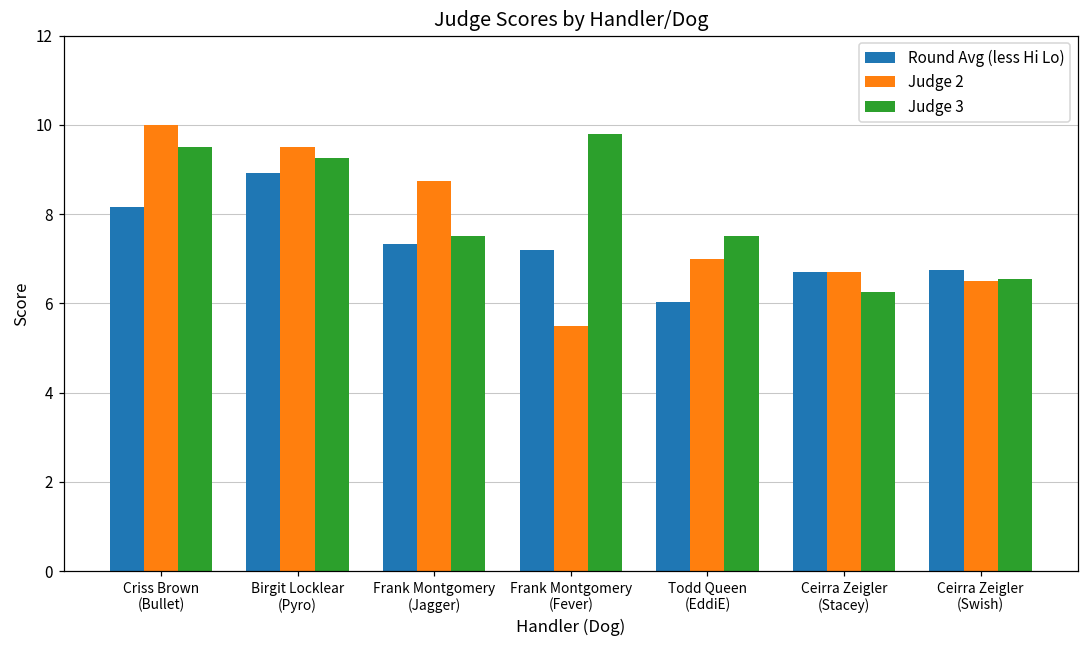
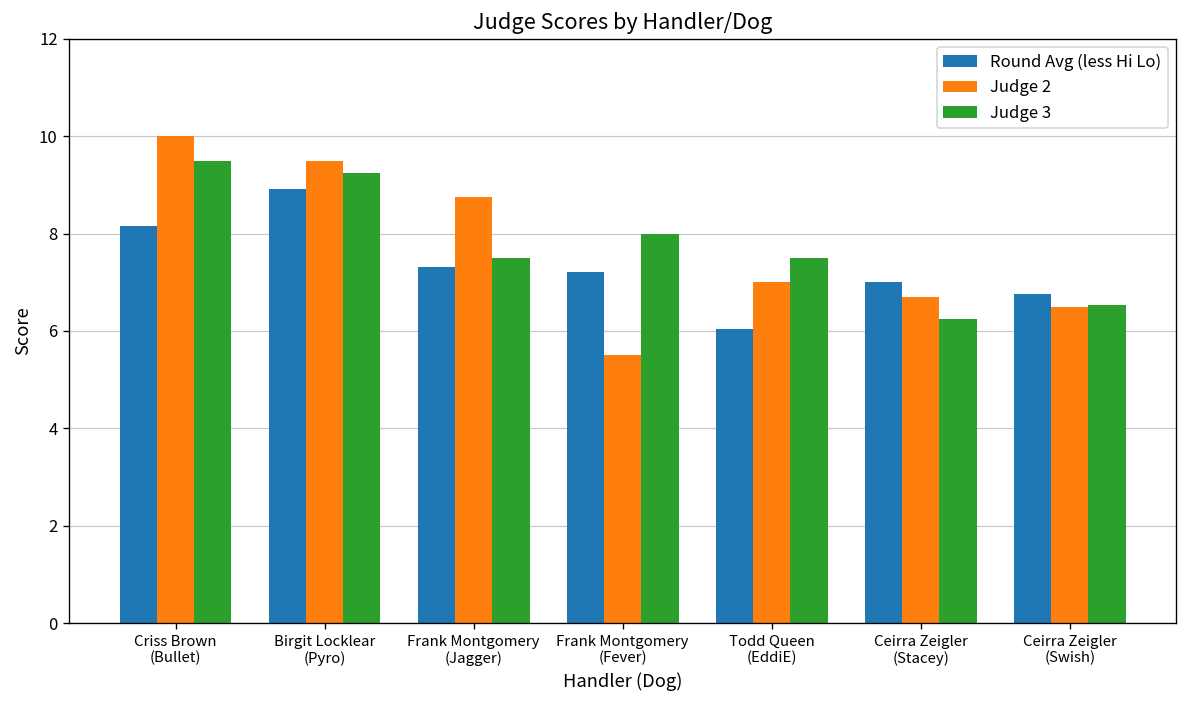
  {
    "Round Avg (less Hi Lo)": {
      "Criss Brown (Bullet)": 8.2,
      "Birgit Locklear (Pyro)": 8.9,
      "Frank Montgomery (Jagger)": 7.3,
      "Frank Montgomery (Fever)": 7.2,
      "Todd Queen (EddiE)": 6.0,
-     "Ceirra Zeigler (Stacey)": 6.7,
+     "Ceirra Zeigler (Stacey)": 7.0,
      "Ceirra Zeigler (Swish)": 6.8
    },
    "Judge 2": {
      "Criss Brown (Bullet)": 10.0,
      "Birgit Locklear (Pyro)": 9.5,
      "Frank Montgomery (Jagger)": 8.8,
      "Frank Montgomery (Fever)": 5.5,
      "Todd Queen (EddiE)": 7.0,
      "Ceirra Zeigler (Stacey)": 6.7,
      "Ceirra Zeigler (Swish)": 6.5
    },
    "Judge 3": {
      "Criss Brown (Bullet)": 9.5,
      "Birgit Locklear (Pyro)": 9.3,
      "Frank Montgomery (Jagger)": 7.5,
-     "Frank Montgomery (Fever)": 9.8,
+     "Frank Montgomery (Fever)": 8.0,
      "Todd Queen (EddiE)": 7.5,
      "Ceirra Zeigler (Stacey)": 6.3,
      "Ceirra Zeigler (Swish)": 6.5
    }
  }
